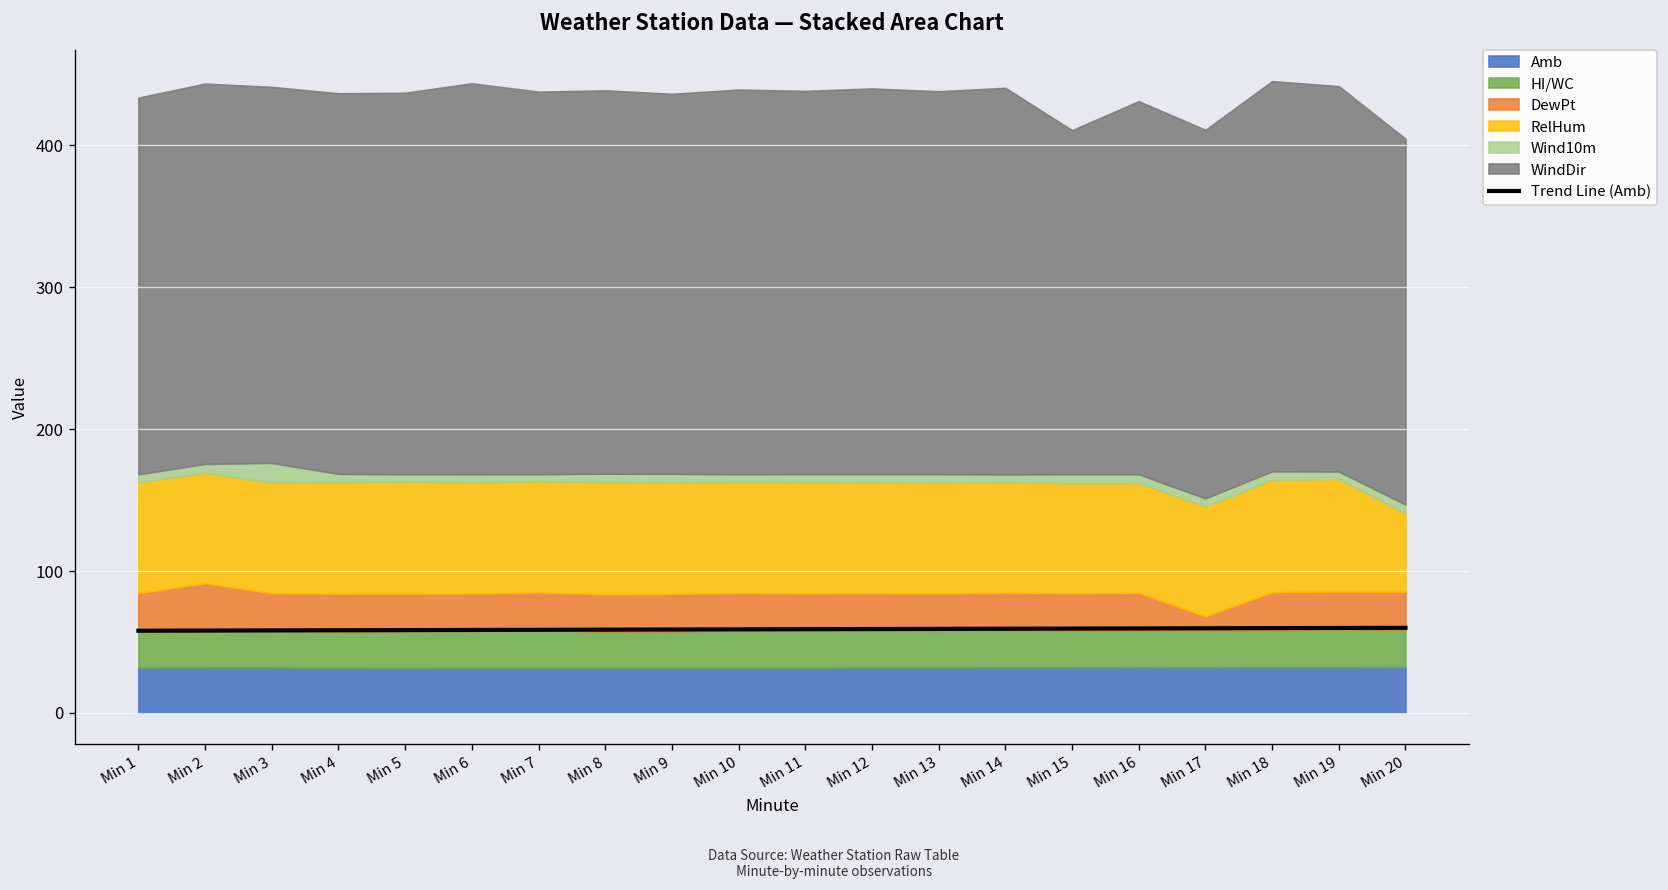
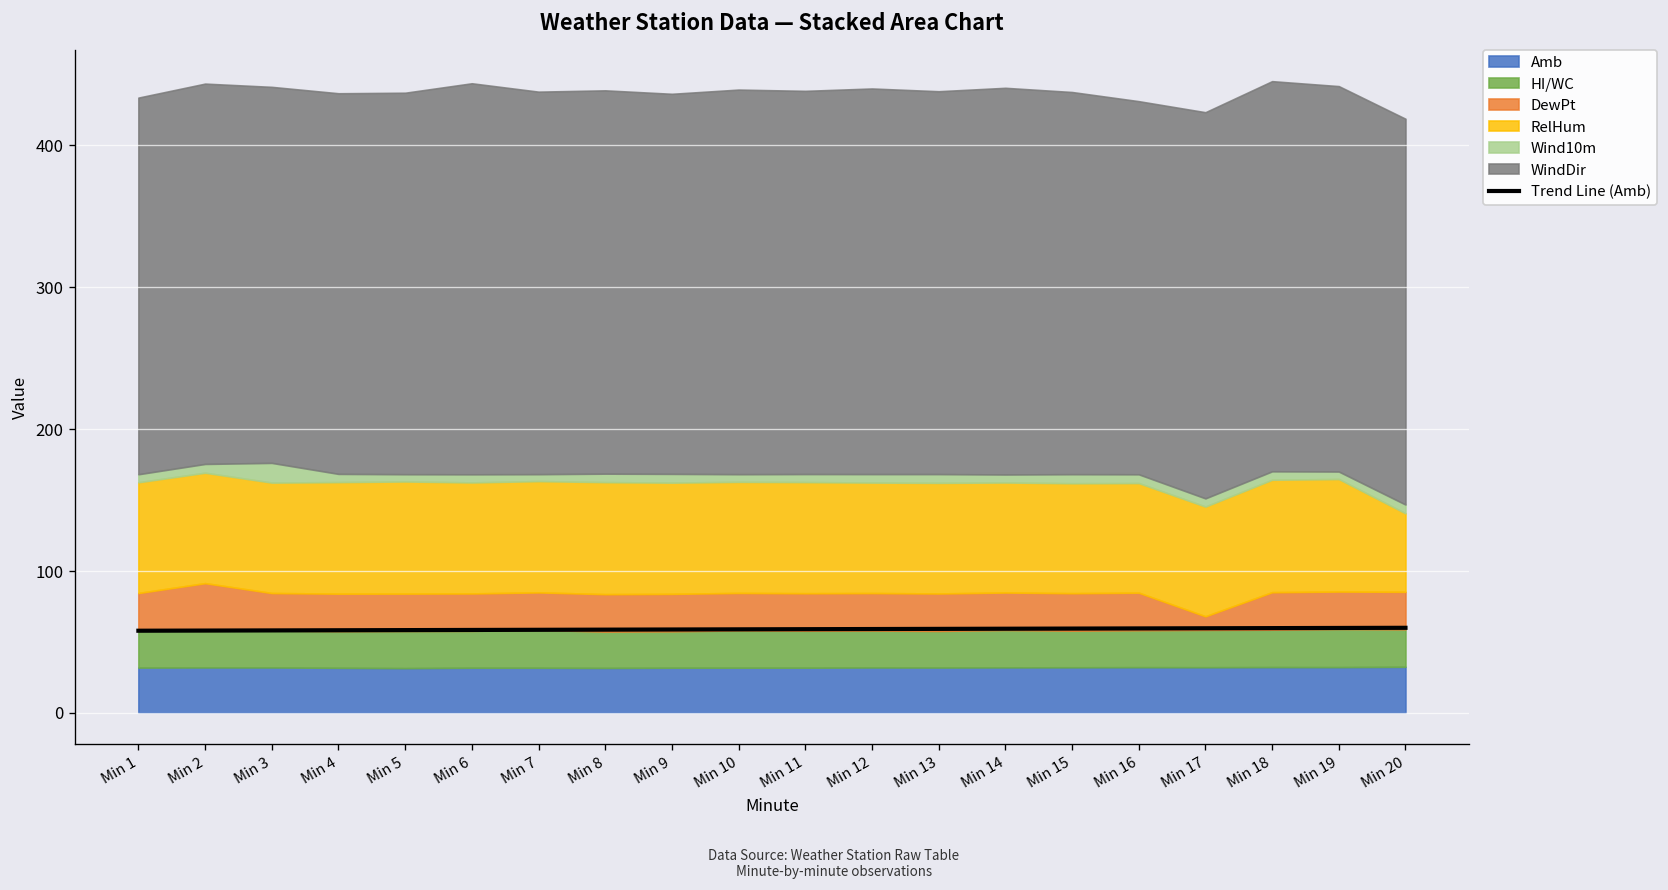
  {
    "Amb": {
      "Min 1": 32,
      "Min 2": 32,
      "Min 3": 32,
      "Min 4": 32,
      "Min 5": 31,
      "Min 6": 32,
      "Min 7": 32,
      "Min 8": 31,
      "Min 9": 32,
      "Min 10": 32,
      "Min 11": 32,
      "Min 12": 32,
      "Min 13": 32,
      "Min 14": 32,
      "Min 15": 32,
      "Min 16": 32,
      "Min 17": 32,
      "Min 18": 32,
      "Min 19": 32,
      "Min 20": 32
    },
    "DewPt": {
      "Min 1": 26,
      "Min 2": 34,
      "Min 3": 26,
      "Min 4": 26,
      "Min 5": 26,
      "Min 6": 26,
      "Min 7": 26,
      "Min 8": 26,
      "Min 9": 26,
      "Min 10": 26,
      "Min 11": 26,
      "Min 12": 26,
      "Min 13": 26,
      "Min 14": 26,
      "Min 15": 26,
      "Min 16": 26,
      "Min 17": 10,
      "Min 18": 26,
      "Min 19": 26,
      "Min 20": 26
    },
    "RelHum": {
      "Min 1": 78,
      "Min 2": 78,
      "Min 3": 78,
      "Min 4": 79,
      "Min 5": 79,
      "Min 6": 78,
      "Min 7": 78,
      "Min 8": 79,
      "Min 9": 78,
      "Min 10": 78,
      "Min 11": 78,
      "Min 12": 78,
      "Min 13": 78,
      "Min 14": 78,
      "Min 15": 78,
      "Min 16": 77,
      "Min 17": 77,
      "Min 18": 79,
      "Min 19": 79,
      "Min 20": 55
    },
    "Wind10m": {
      "Min 1": 6,
      "Min 2": 6,
      "Min 3": 14,
      "Min 4": 6,
      "Min 5": 5,
      "Min 6": 6,
      "Min 7": 5,
      "Min 8": 6,
      "Min 9": 6,
      "Min 10": 5,
      "Min 11": 6,
      "Min 12": 6,
      "Min 13": 6,
      "Min 14": 6,
      "Min 15": 6,
      "Min 16": 6,
      "Min 17": 6,
      "Min 18": 6,
      "Min 19": 5,
      "Min 20": 6
    },
    "WindDir": {
      "Min 1": 266,
      "Min 2": 268,
      "Min 3": 265,
      "Min 4": 268,
      "Min 5": 269,
      "Min 6": 276,
      "Min 7": 270,
      "Min 8": 270,
      "Min 9": 268,
      "Min 10": 271,
      "Min 11": 270,
      "Min 12": 272,
      "Min 13": 270,
      "Min 14": 273,
-     "Min 15": 243,
+     "Min 15": 270,
      "Min 16": 263,
-     "Min 17": 260,
+     "Min 17": 272,
      "Min 18": 275,
      "Min 19": 272,
-     "Min 20": 258
+     "Min 20": 272
    }
  }
